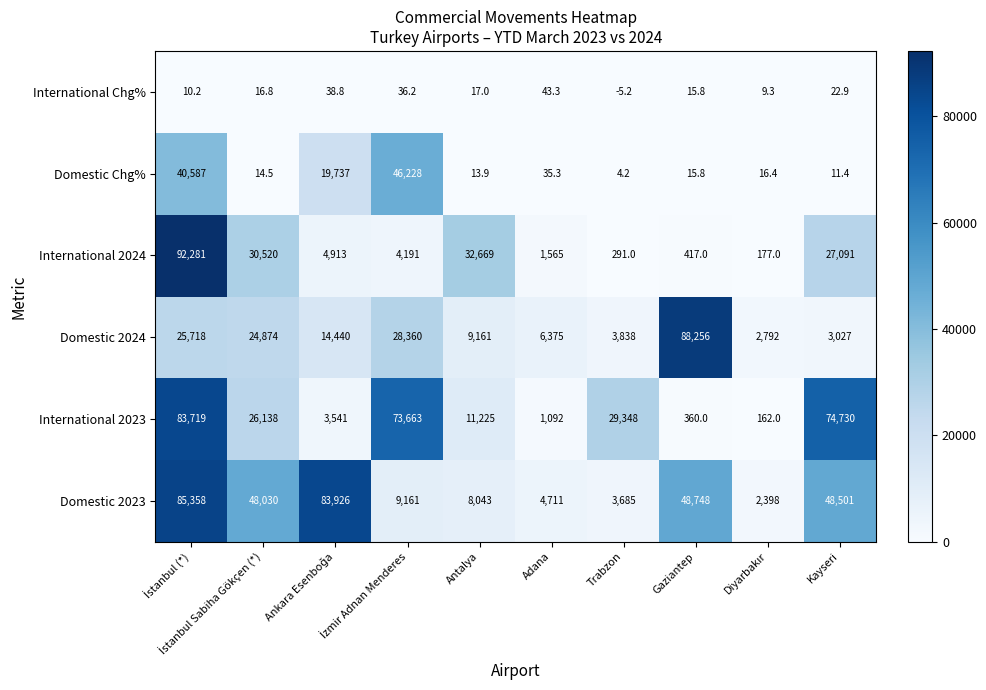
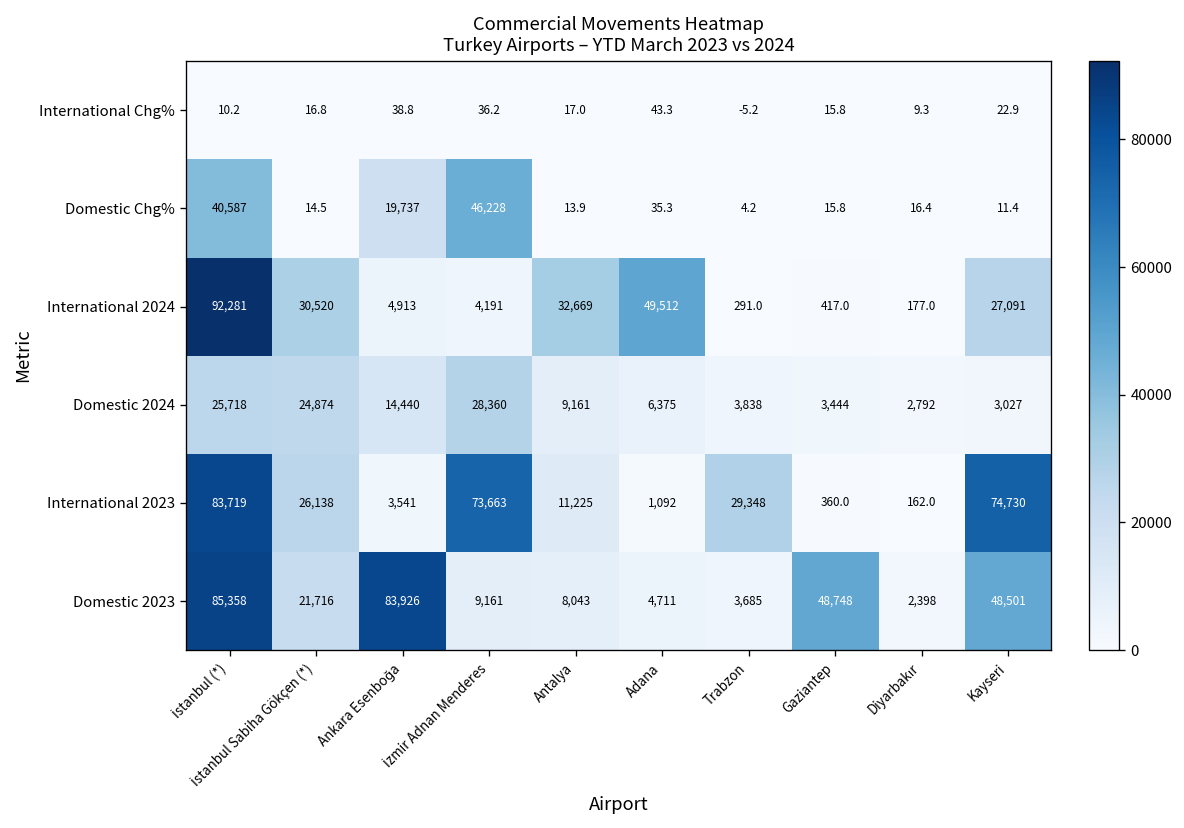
  {
    "International Chg%": {
      "İstanbul (*)": "10.2",
      "İstanbul Sabiha Gökçen (*)": "16.8",
      "Ankara Esenboğa": "38.8",
      "İzmir Adnan Menderes": "36.2",
      "Antalya": "17.0",
      "Adana": "43.3",
      "Trabzon": "-5.2",
      "Gaziantep": "15.8",
      "Diyarbakır": "9.3",
      "Kayseri": "22.9"
    },
    "Domestic Chg%": {
      "İstanbul (*)": "40,587",
      "İstanbul Sabiha Gökçen (*)": "14.5",
      "Ankara Esenboğa": "19,737",
      "İzmir Adnan Menderes": "46,228",
      "Antalya": "13.9",
      "Adana": "35.3",
      "Trabzon": "4.2",
      "Gaziantep": "15.8",
      "Diyarbakır": "16.4",
      "Kayseri": "11.4"
    },
    "International 2024": {
      "İstanbul (*)": "92,281",
      "İstanbul Sabiha Gökçen (*)": "30,520",
      "Ankara Esenboğa": "4,913",
      "İzmir Adnan Menderes": "4,191",
      "Antalya": "32,669",
-     "Adana": "1,565",
+     "Adana": "49,512",
      "Trabzon": "291.0",
      "Gaziantep": "417.0",
      "Diyarbakır": "177.0",
      "Kayseri": "27,091"
    },
    "Domestic 2024": {
      "İstanbul (*)": "25,718",
      "İstanbul Sabiha Gökçen (*)": "24,874",
      "Ankara Esenboğa": "14,440",
      "İzmir Adnan Menderes": "28,360",
      "Antalya": "9,161",
      "Adana": "6,375",
      "Trabzon": "3,838",
-     "Gaziantep": "88,256",
+     "Gaziantep": "3,444",
      "Diyarbakır": "2,792",
      "Kayseri": "3,027"
    },
    "International 2023": {
      "İstanbul (*)": "83,719",
      "İstanbul Sabiha Gökçen (*)": "26,138",
      "Ankara Esenboğa": "3,541",
      "İzmir Adnan Menderes": "73,663",
      "Antalya": "11,225",
      "Adana": "1,092",
      "Trabzon": "29,348",
      "Gaziantep": "360.0",
      "Diyarbakır": "162.0",
      "Kayseri": "74,730"
    },
    "Domestic 2023": {
      "İstanbul (*)": "85,358",
-     "İstanbul Sabiha Gökçen (*)": "48,030",
+     "İstanbul Sabiha Gökçen (*)": "21,716",
      "Ankara Esenboğa": "83,926",
      "İzmir Adnan Menderes": "9,161",
      "Antalya": "8,043",
      "Adana": "4,711",
      "Trabzon": "3,685",
      "Gaziantep": "48,748",
      "Diyarbakır": "2,398",
      "Kayseri": "48,501"
    }
  }
